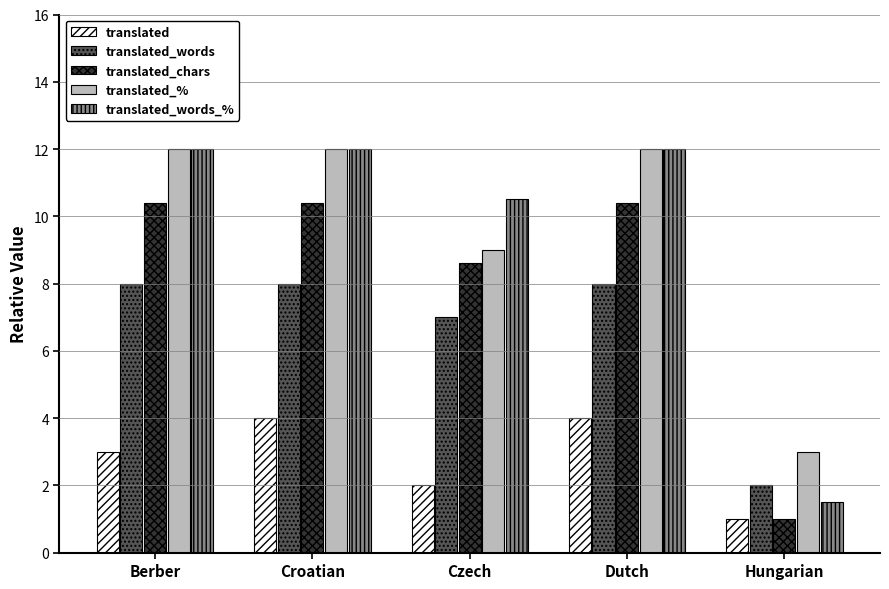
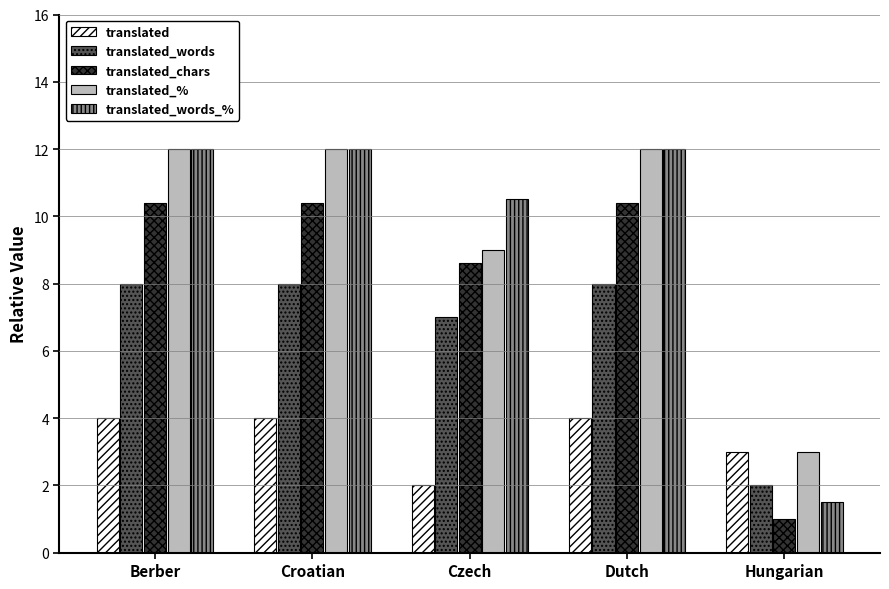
  {
    "translated": {
-     "Berber": 3,
+     "Berber": 4,
      "Croatian": 4,
      "Czech": 2,
      "Dutch": 4,
-     "Hungarian": 1
+     "Hungarian": 3
    }
  }
